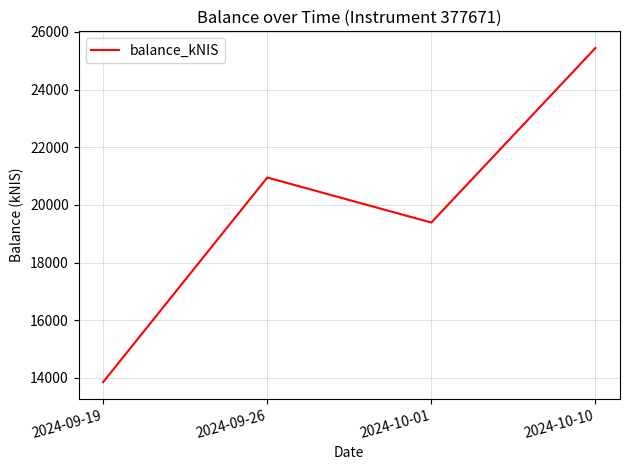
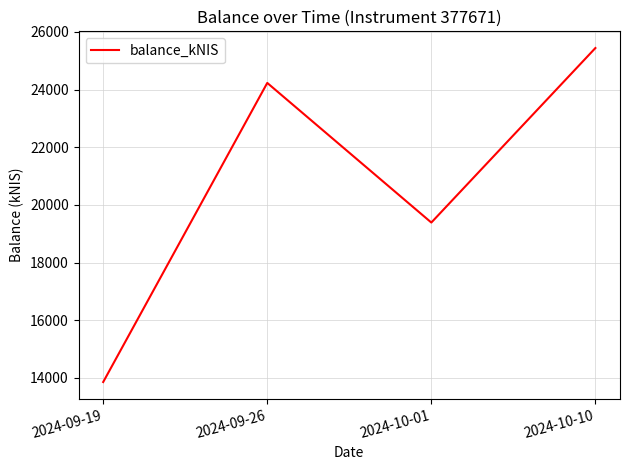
  {
    "2024-09-19": 13900,
-   "2024-09-26": 20900,
+   "2024-09-26": 24200,
    "2024-10-01": 19400,
    "2024-10-10": 25400
  }
